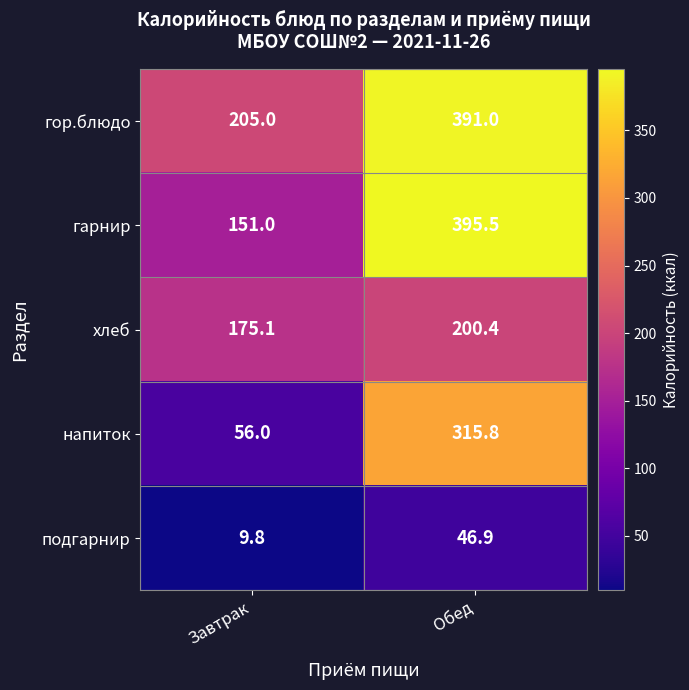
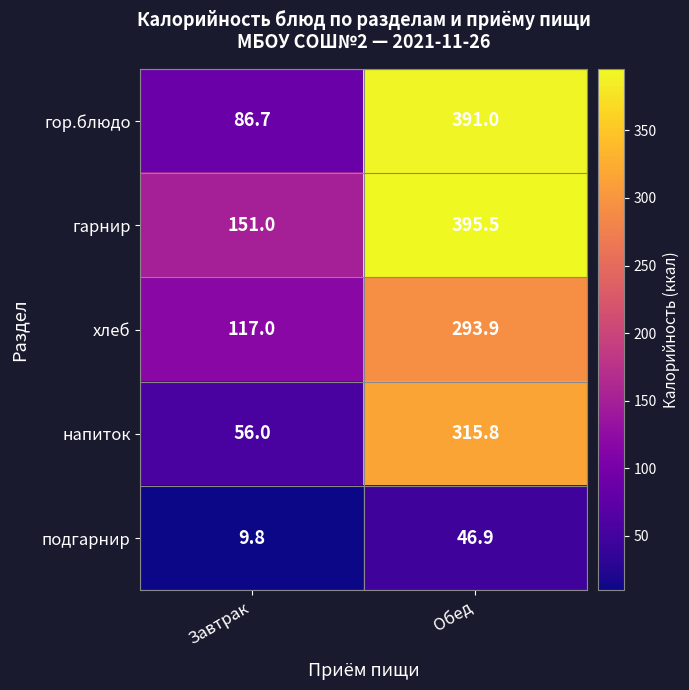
  {
    "гор.блюдо": {
-     "Завтрак": 205.0,
+     "Завтрак": 86.7,
      "Обед": 391.0
    },
    "гарнир": {
      "Завтрак": 151.0,
      "Обед": 395.5
    },
    "хлеб": {
-     "Завтрак": 175.1,
-     "Обед": 200.4
+     "Завтрак": 117.0,
+     "Обед": 293.9
    },
    "напиток": {
      "Завтрак": 56.0,
      "Обед": 315.8
    },
    "подгарнир": {
      "Завтрак": 9.8,
      "Обед": 46.9
    }
  }
